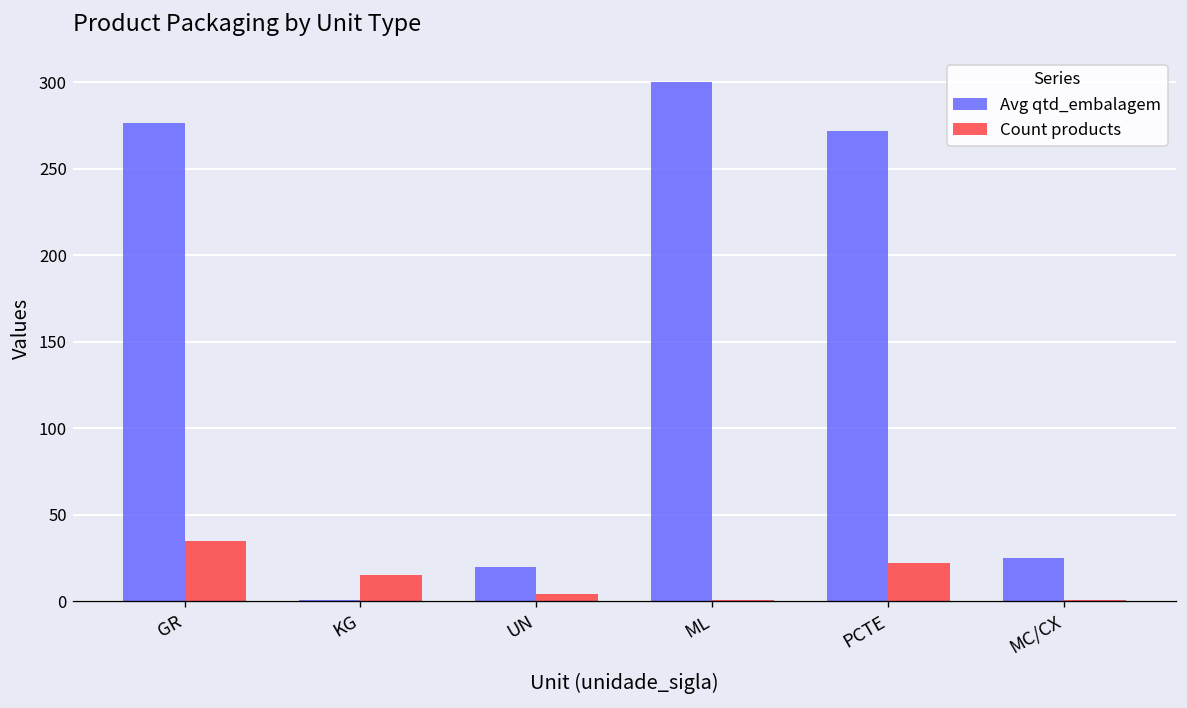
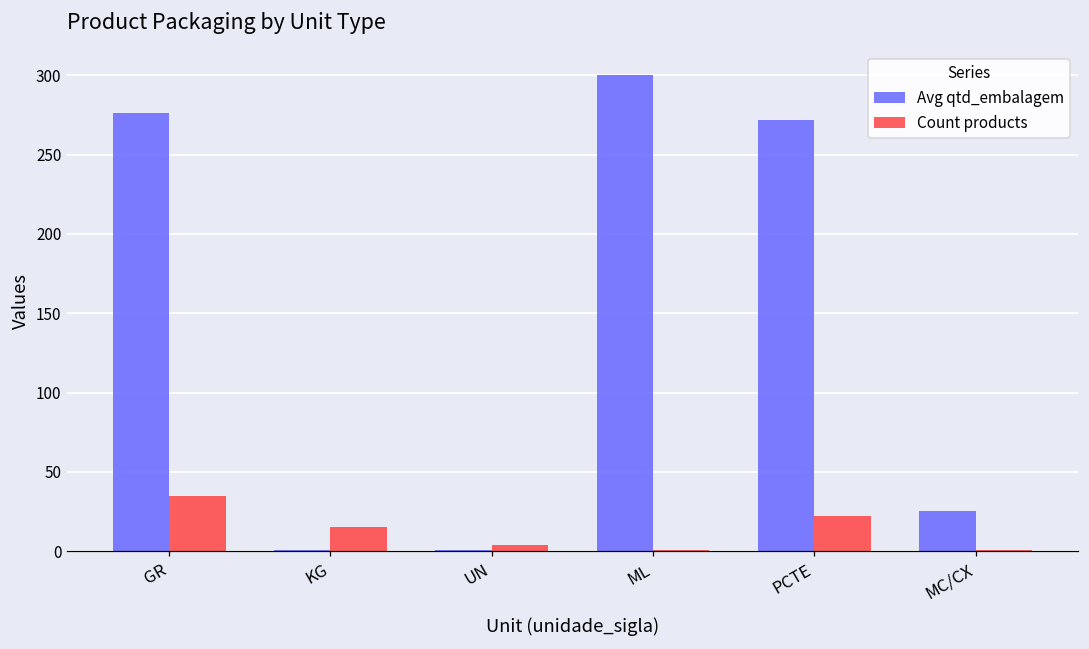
  {
    "Avg qtd_embalagem": {
      "GR": 277,
-     "UN": 20,
+     "UN": 1,
      "ML": 300,
      "PCTE": 272,
      "MC/CX": 25
    },
    "Count products": {
      "GR": 35,
      "KG": 15,
      "UN": 4,
      "PCTE": 22
    }
  }
